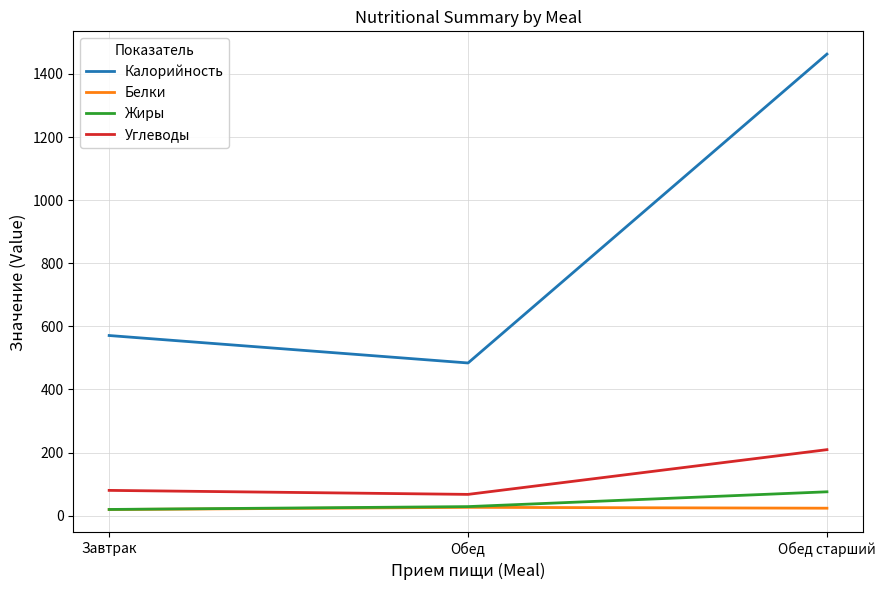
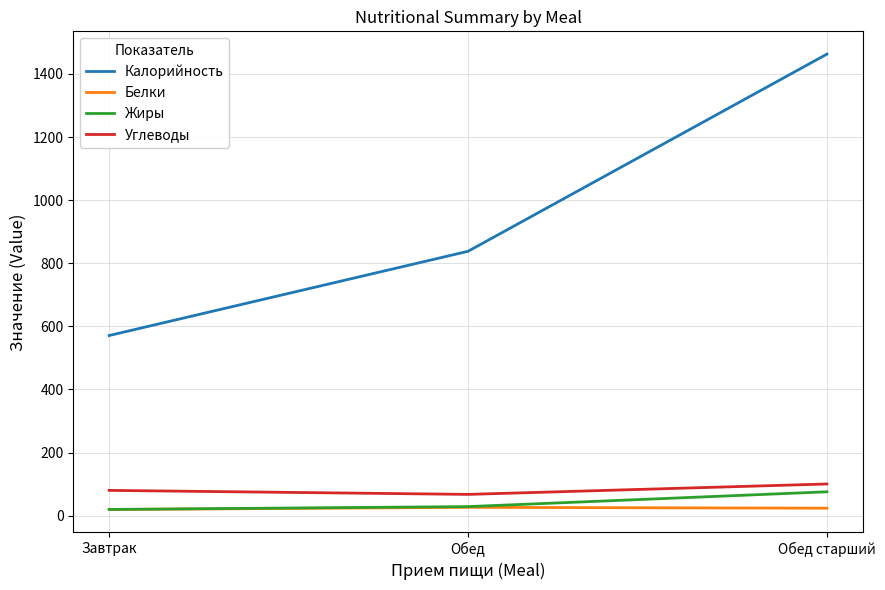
  {
    "Калорийность": {
      "Завтрак": 570,
-     "Обед": 480,
+     "Обед": 840,
      "Обед старший": 1460
    },
    "Белки": {
      "Обед старший": 20
    },
    "Жиры": {
      "Обед старший": 80
    },
    "Углеводы": {
      "Завтрак": 80,
      "Обед": 70,
-     "Обед старший": 210
+     "Обед старший": 100
    }
  }
